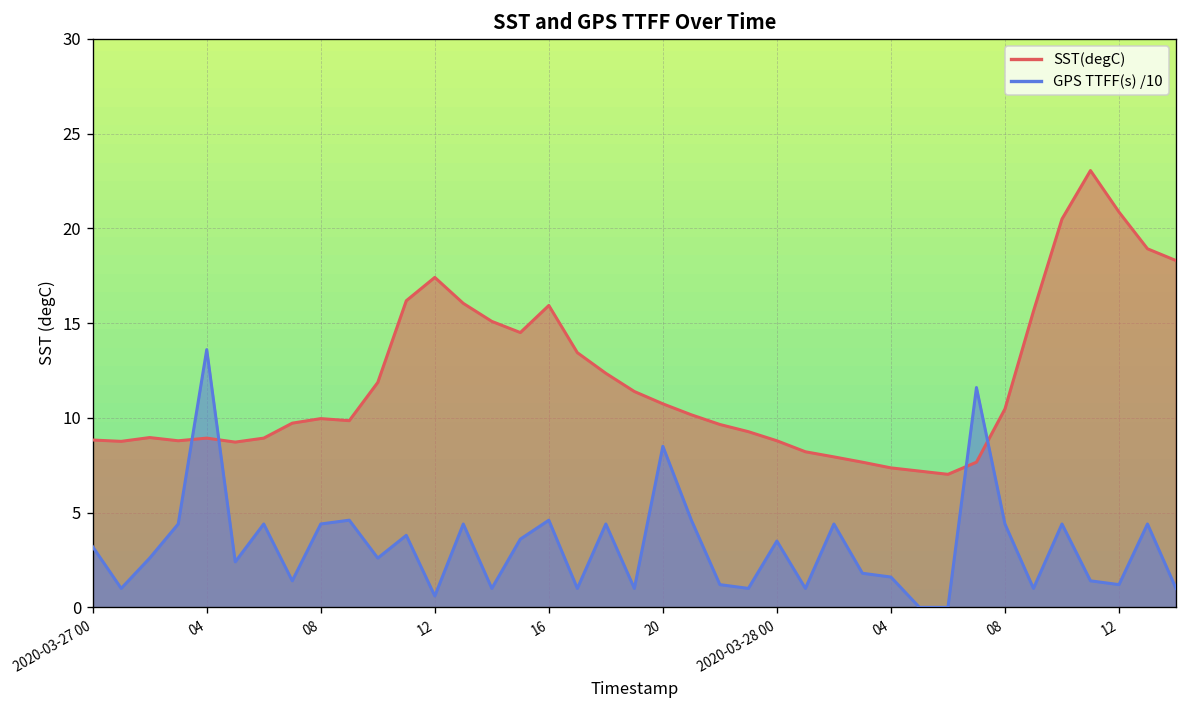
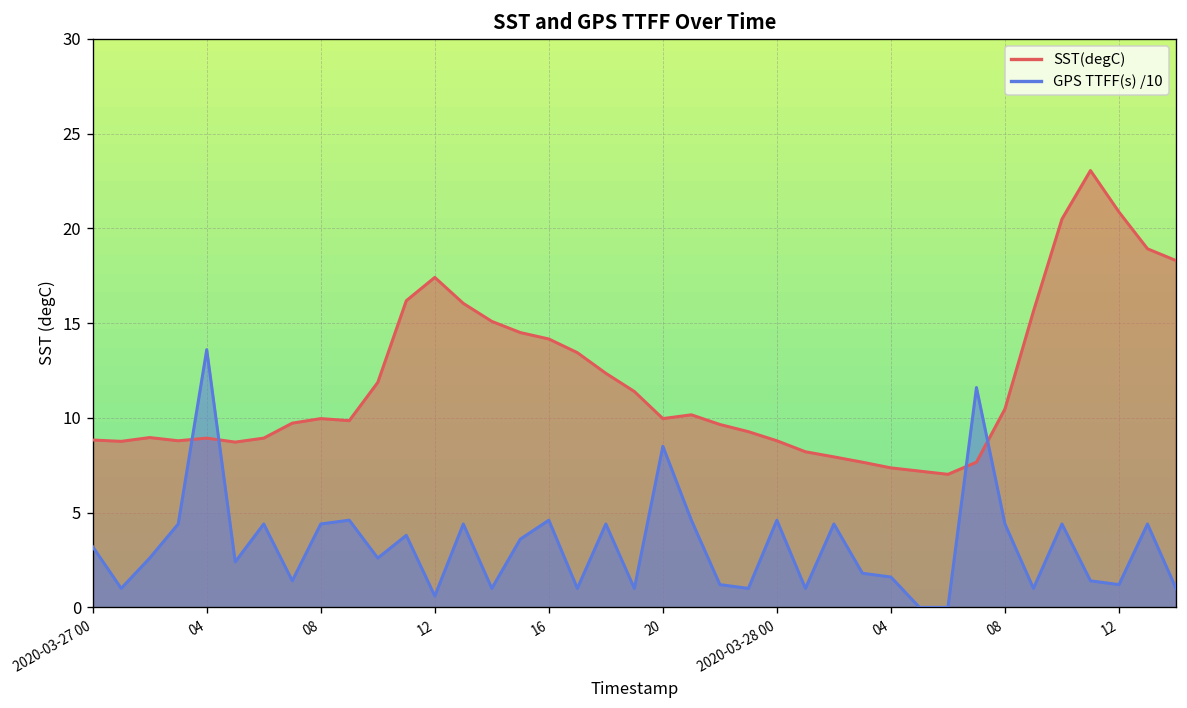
  {
    "SST(degC)": {
      "2020-03-27 00": 8.8,
-     "16": 15.9,
-     "20": 10.7,
+     "16": 14.2,
+     "20": 10.0,
      "2020-03-28 00": 8.8
    },
    "GPS TTFF(s) /10": {
      "2020-03-27 00": 3.2,
      "16": 4.6,
      "20": 8.5,
-     "2020-03-28 00": 3.5
+     "2020-03-28 00": 4.6
    }
  }
